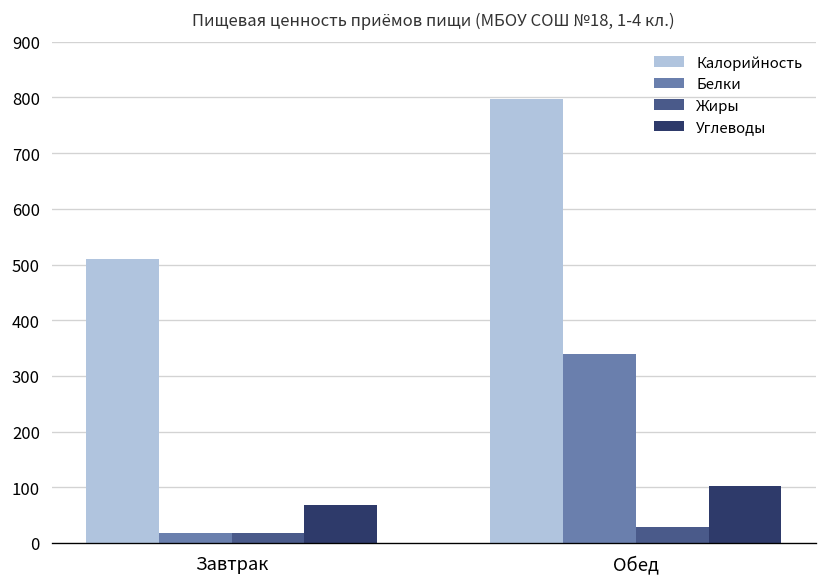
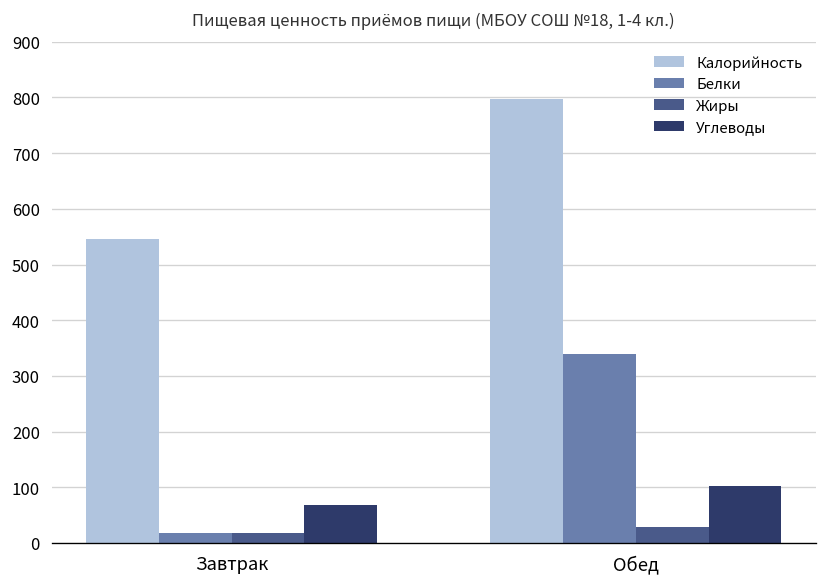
  {
    "Калорийность": {
-     "Завтрак": 510,
+     "Завтрак": 550,
      "Обед": 800
    },
    "Белки": {
      "Завтрак": 20,
      "Обед": 340
    }
  }
